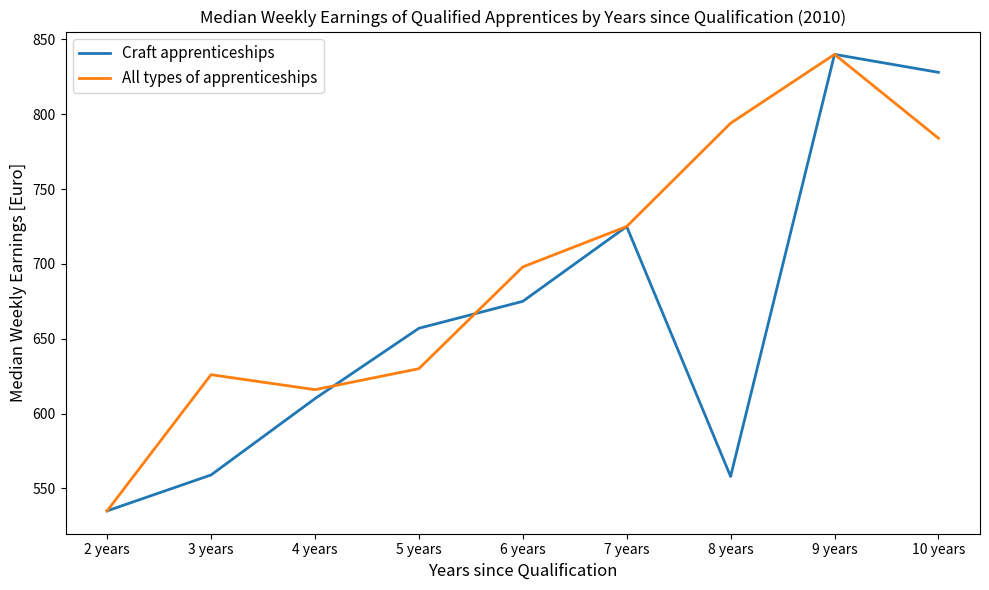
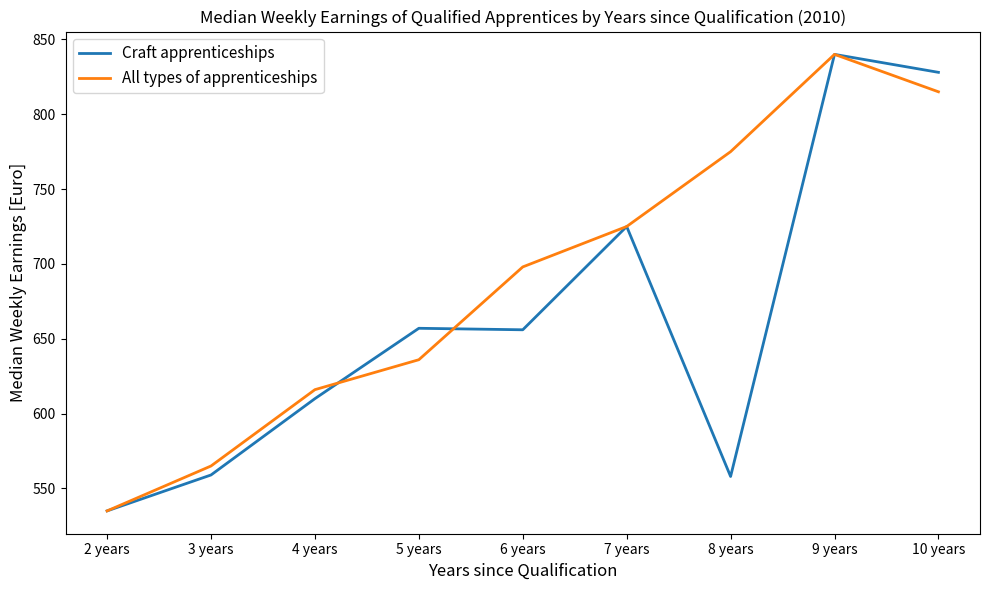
  {
    "Craft apprenticeships": {
      "3 years": 559,
      "4 years": 610,
      "5 years": 657,
-     "6 years": 675,
+     "6 years": 656,
      "8 years": 558,
      "10 years": 828
    },
    "All types of apprenticeships": {
-     "3 years": 626,
+     "3 years": 565,
      "4 years": 616,
-     "5 years": 630,
+     "5 years": 636,
      "6 years": 698,
-     "8 years": 794,
-     "10 years": 784
+     "8 years": 775,
+     "10 years": 815
    }
  }
